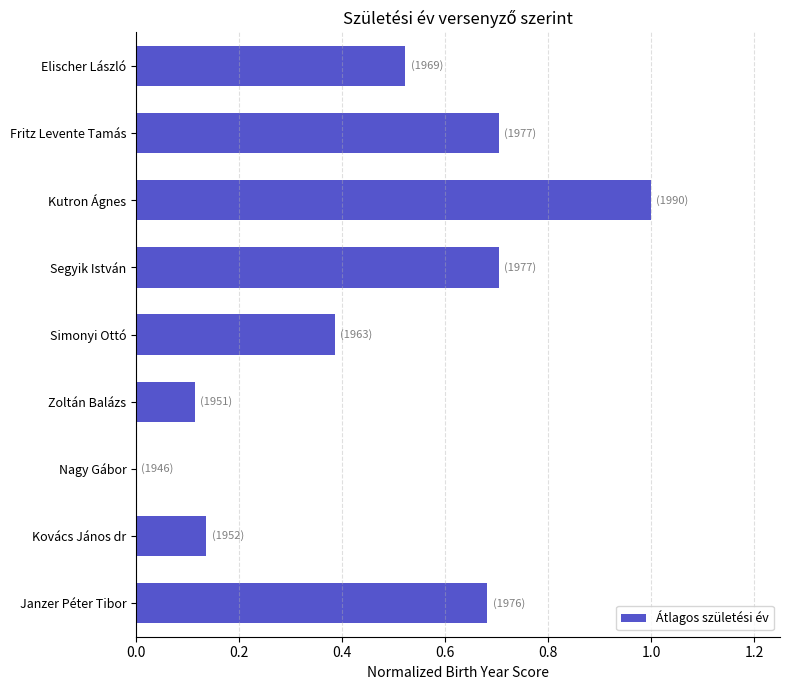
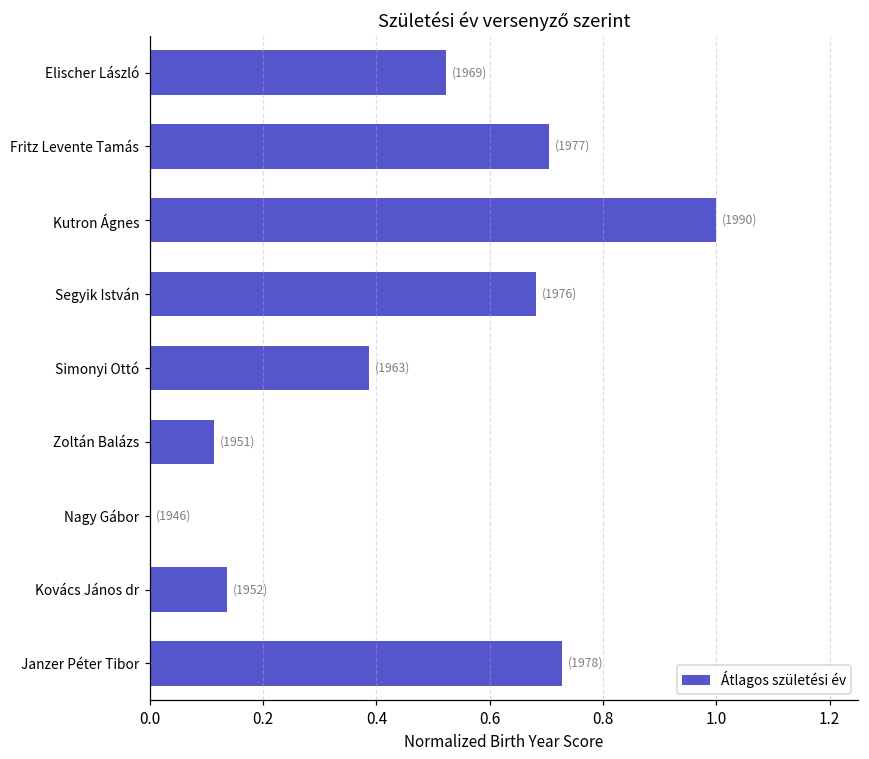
  {
-   "Segyik István": "(1977)",
-   "Janzer Péter Tibor": "(1976)"
+   "Segyik István": "(1976)",
+   "Janzer Péter Tibor": "(1978)"
  }
